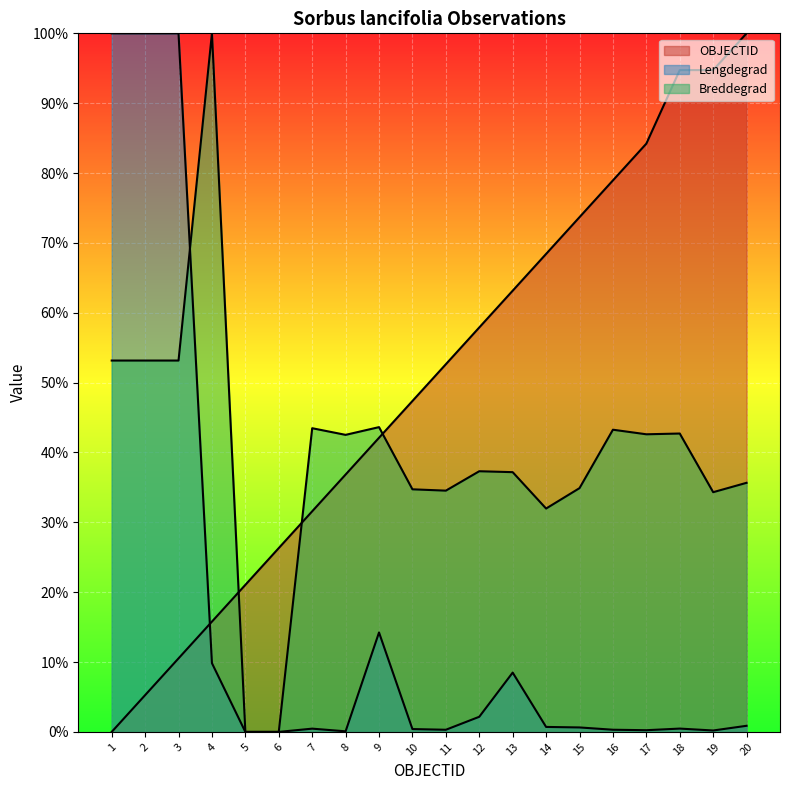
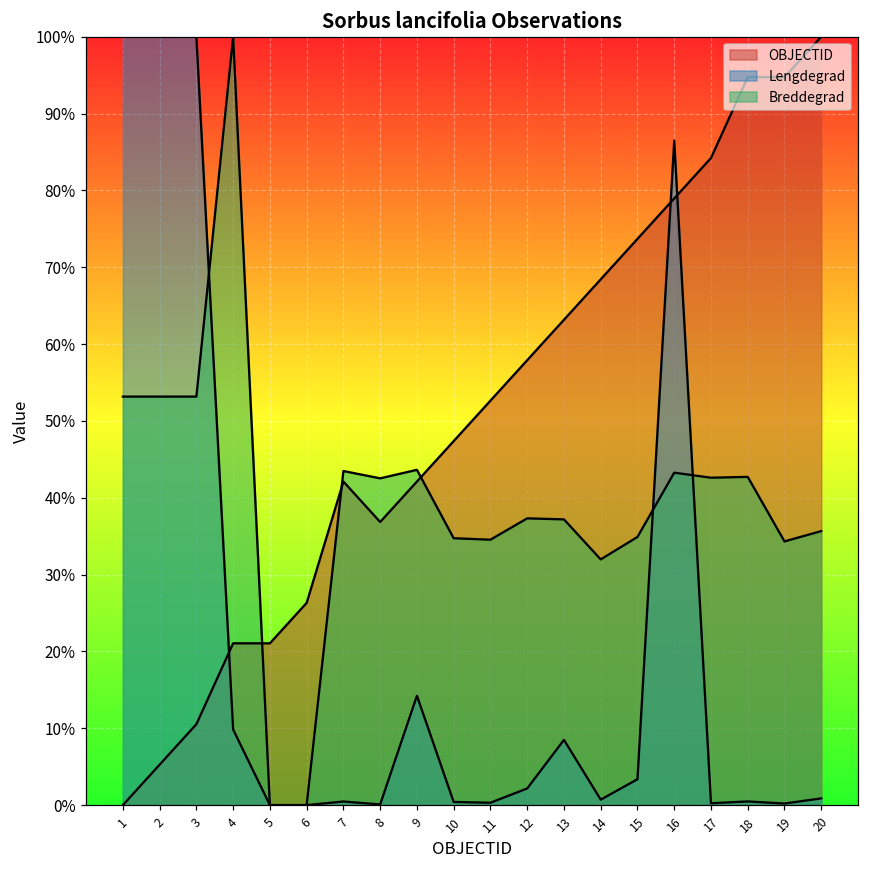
  {
    "OBJECTID": {
      "1": "0%",
      "2": "5%",
      "3": "11%",
-     "4": "16%",
+     "4": "21%",
      "5": "21%",
      "6": "26%",
-     "7": "32%",
+     "7": "42%",
      "8": "37%",
      "9": "42%",
      "10": "47%",
      "11": "53%",
      "12": "58%",
      "13": "63%",
      "14": "68%",
      "15": "74%",
      "16": "79%",
      "17": "84%",
      "20": "100%"
    },
    "Lengdegrad": {
      "1": "100%",
      "2": "100%",
      "3": "100%",
      "4": "10%",
      "7": "0%",
      "8": "0%",
      "9": "14%",
      "10": "0%",
      "11": "0%",
      "12": "2%",
      "13": "8%",
      "14": "1%",
-     "15": "1%",
-     "16": "0%",
+     "15": "3%",
+     "16": "86%",
      "17": "0%",
      "18": "0%",
      "19": "0%",
      "20": "1%"
    },
    "Breddegrad": {
      "1": "53%",
      "2": "53%",
      "3": "53%",
      "4": "100%",
      "7": "43%",
      "8": "43%",
      "9": "44%",
      "10": "35%",
      "11": "35%",
      "12": "37%",
      "13": "37%",
      "14": "32%",
      "15": "35%",
      "16": "43%",
      "17": "43%",
      "18": "43%",
      "19": "34%",
      "20": "36%"
    }
  }
